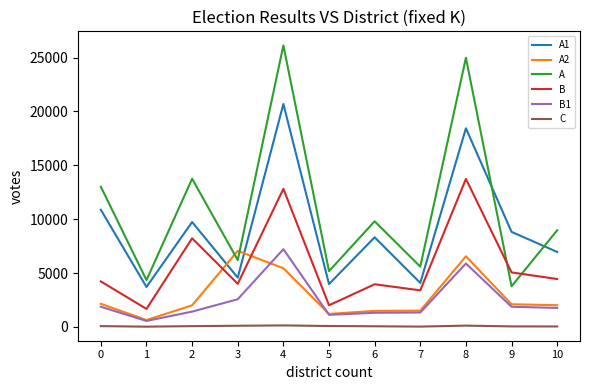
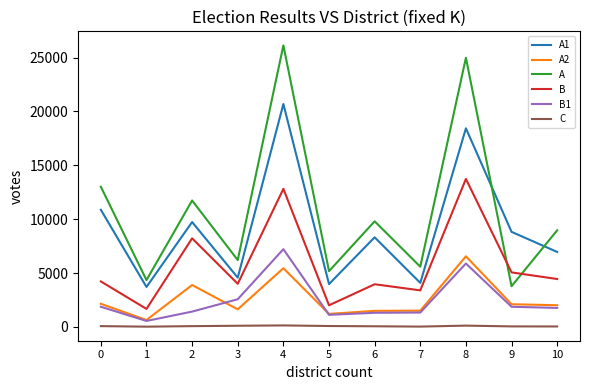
  {
    "A1": {
      "0": 10900,
      "1": 3700,
      "2": 9700,
      "3": 4600,
      "4": 20700,
      "5": 4000,
      "6": 8300,
      "7": 4100,
      "8": 18400,
      "9": 8800,
      "10": 7000
    },
    "A2": {
      "0": 2100,
-     "2": 2000,
-     "3": 7100,
+     "2": 3900,
+     "3": 1600,
      "4": 5400,
      "8": 6600,
      "9": 2100,
      "10": 2000
    },
    "A": {
      "0": 13000,
      "1": 4300,
-     "2": 13800,
+     "2": 11700,
      "3": 6200,
      "4": 26100,
      "5": 5200,
      "6": 9800,
      "7": 5600,
      "8": 25000,
      "9": 3800,
      "10": 9000
    },
    "B": {
      "0": 4200,
      "1": 1700,
      "2": 8200,
      "3": 4000,
      "4": 12800,
      "5": 2000,
      "6": 4000,
      "7": 3400,
      "8": 13700,
      "9": 5100,
      "10": 4400
    },
    "B1": {
      "0": 1900,
      "2": 1400,
      "3": 2600,
      "4": 7200,
      "8": 5900,
      "9": 1900,
      "10": 1800
    },
    "C": {
      "0": 100,
      "1": 0,
      "2": 100,
      "3": 100,
      "4": 100,
      "5": 100,
      "6": 100,
      "7": 0,
      "8": 100,
      "9": 0,
      "10": 0
    }
  }
